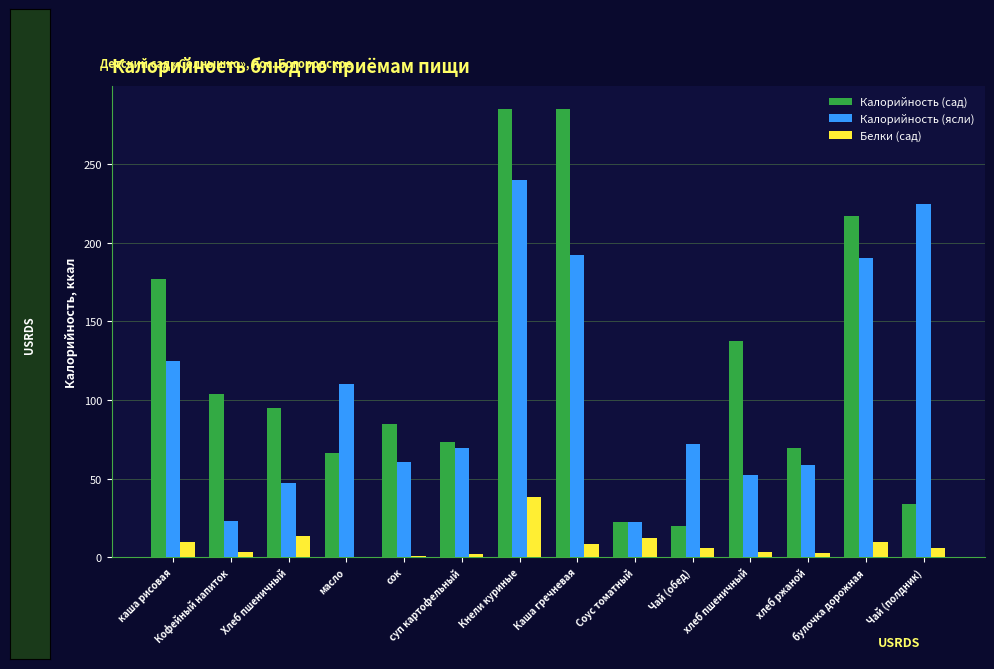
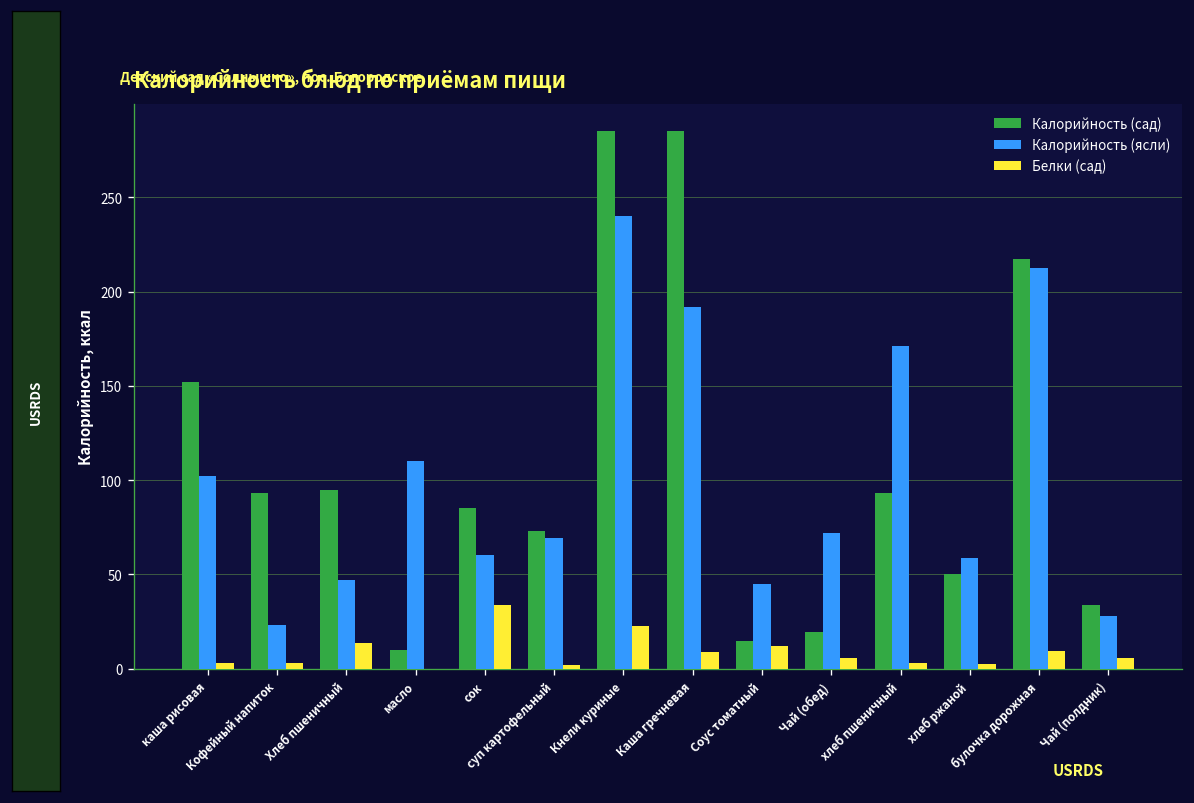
  {
    "Калорийность (сад)": {
-     "каша рисовая": 177,
-     "Кофейный напиток": 104,
+     "каша рисовая": 152,
+     "Кофейный напиток": 93,
      "Хлеб пшеничный": 95,
-     "масло": 66,
+     "масло": 10,
      "сок": 85,
      "суп картофельный": 73,
      "Кнели куриные": 285,
      "Каша гречневая": 285,
-     "Соус томатный": 22,
+     "Соус томатный": 15,
      "Чай (обед)": 20,
-     "хлеб пшеничный": 138,
-     "хлеб ржаной": 70,
+     "хлеб пшеничный": 93,
+     "хлеб ржаной": 50,
      "булочка дорожная": 217,
      "Чай (полдник)": 34
    },
    "Калорийность (ясли)": {
-     "каша рисовая": 125,
+     "каша рисовая": 102,
      "Кофейный напиток": 23,
      "Хлеб пшеничный": 47,
      "масло": 110,
      "сок": 60,
      "суп картофельный": 69,
      "Кнели куриные": 240,
      "Каша гречневая": 192,
-     "Соус томатный": 22,
+     "Соус томатный": 45,
      "Чай (обед)": 72,
-     "хлеб пшеничный": 52,
+     "хлеб пшеничный": 171,
      "хлеб ржаной": 59,
-     "булочка дорожная": 190,
-     "Чай (полдник)": 225
+     "булочка дорожная": 213,
+     "Чай (полдник)": 28
    },
    "Белки (сад)": {
-     "каша рисовая": 10,
+     "каша рисовая": 3,
      "Кофейный напиток": 3,
      "Хлеб пшеничный": 14,
-     "сок": 1,
+     "сок": 34,
      "суп картофельный": 2,
-     "Кнели куриные": 38,
+     "Кнели куриные": 23,
      "Каша гречневая": 9,
      "Соус томатный": 12,
      "Чай (обед)": 6,
      "хлеб пшеничный": 3,
      "хлеб ржаной": 3,
      "булочка дорожная": 9,
      "Чай (полдник)": 6
    }
  }
